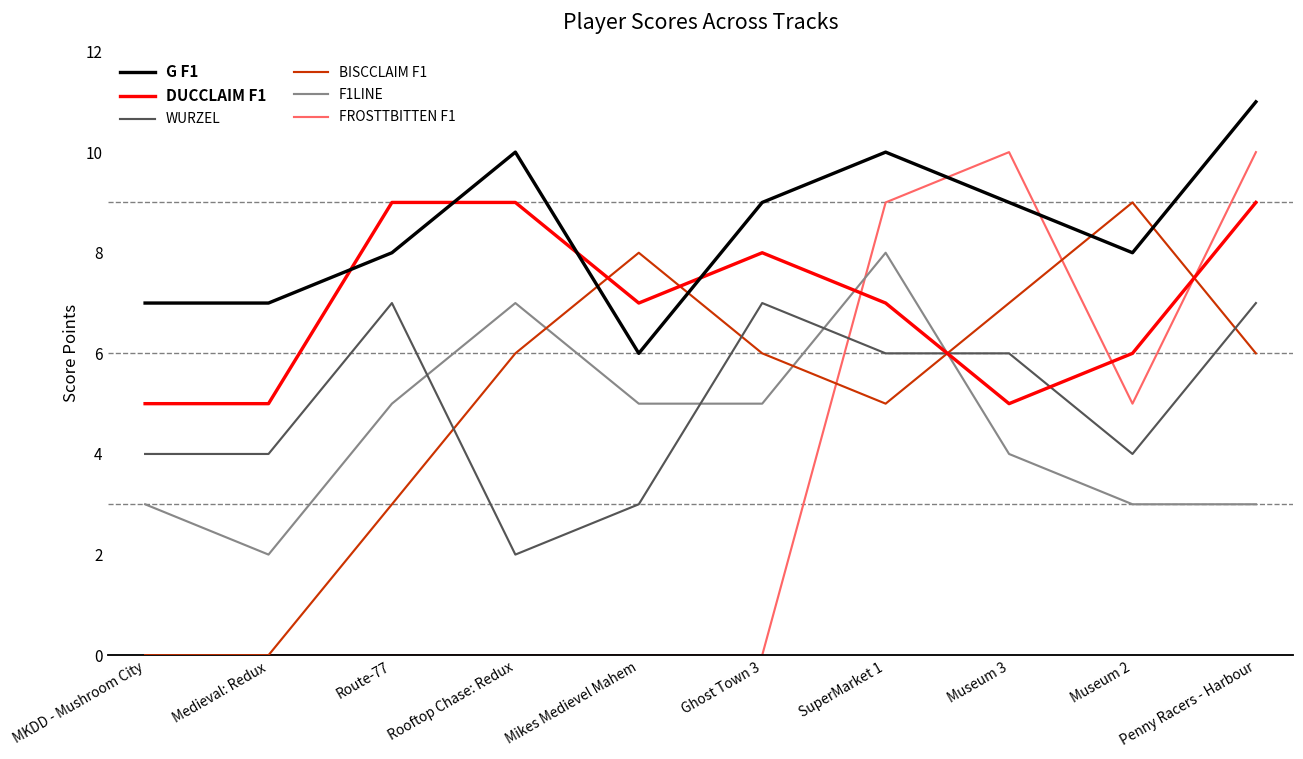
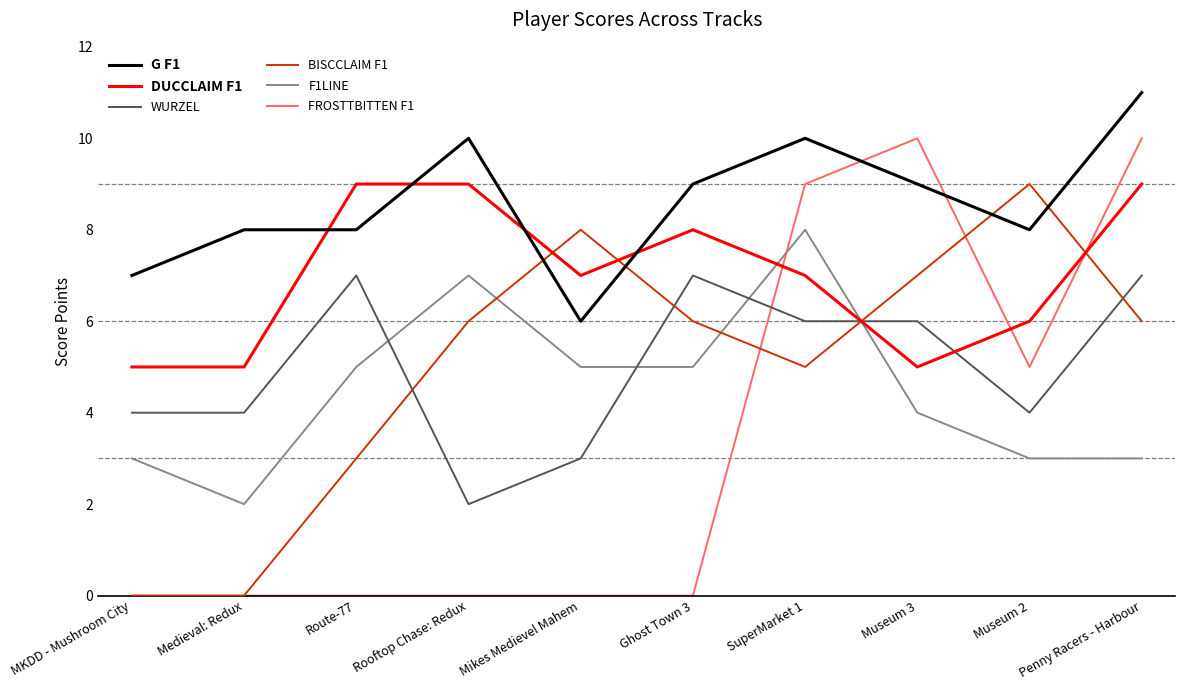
  {
    "G F1": {
      "MKDD - Mushroom City": 7,
-     "Medieval: Redux": 7,
+     "Medieval: Redux": 8,
      "Route-77": 8,
      "Rooftop Chase: Redux": 10,
      "Mikes Medievel Mahem": 6,
      "Ghost Town 3": 9,
      "SuperMarket 1": 10,
      "Museum 3": 9,
      "Museum 2": 8,
      "Penny Racers - Harbour": 11
    },
    "DUCCLAIM F1": {
      "MKDD - Mushroom City": 5,
      "Medieval: Redux": 5,
      "Route-77": 9,
      "Rooftop Chase: Redux": 9,
      "Mikes Medievel Mahem": 7,
      "Ghost Town 3": 8,
      "SuperMarket 1": 7,
      "Museum 3": 5,
      "Museum 2": 6,
      "Penny Racers - Harbour": 9
    },
    "WURZEL": {
      "MKDD - Mushroom City": 4,
      "Medieval: Redux": 4,
      "Route-77": 7,
      "Rooftop Chase: Redux": 2,
      "Mikes Medievel Mahem": 3,
      "Ghost Town 3": 7,
      "SuperMarket 1": 6,
      "Museum 3": 6,
      "Museum 2": 4,
      "Penny Racers - Harbour": 7
    },
    "BISCCLAIM F1": {
      "Route-77": 3,
      "Rooftop Chase: Redux": 6,
      "Mikes Medievel Mahem": 8,
      "Ghost Town 3": 6,
      "SuperMarket 1": 5,
      "Museum 3": 7,
      "Museum 2": 9,
      "Penny Racers - Harbour": 6
    },
    "F1LINE": {
      "MKDD - Mushroom City": 3,
      "Medieval: Redux": 2,
      "Route-77": 5,
      "Rooftop Chase: Redux": 7,
      "Mikes Medievel Mahem": 5,
      "Ghost Town 3": 5,
      "SuperMarket 1": 8,
      "Museum 3": 4,
      "Museum 2": 3,
      "Penny Racers - Harbour": 3
    },
    "FROSTTBITTEN F1": {
      "Route-77": 0,
      "Rooftop Chase: Redux": 0,
      "Mikes Medievel Mahem": 0,
      "Ghost Town 3": 0,
      "SuperMarket 1": 9,
      "Museum 3": 10,
      "Museum 2": 5,
      "Penny Racers - Harbour": 10
    }
  }
